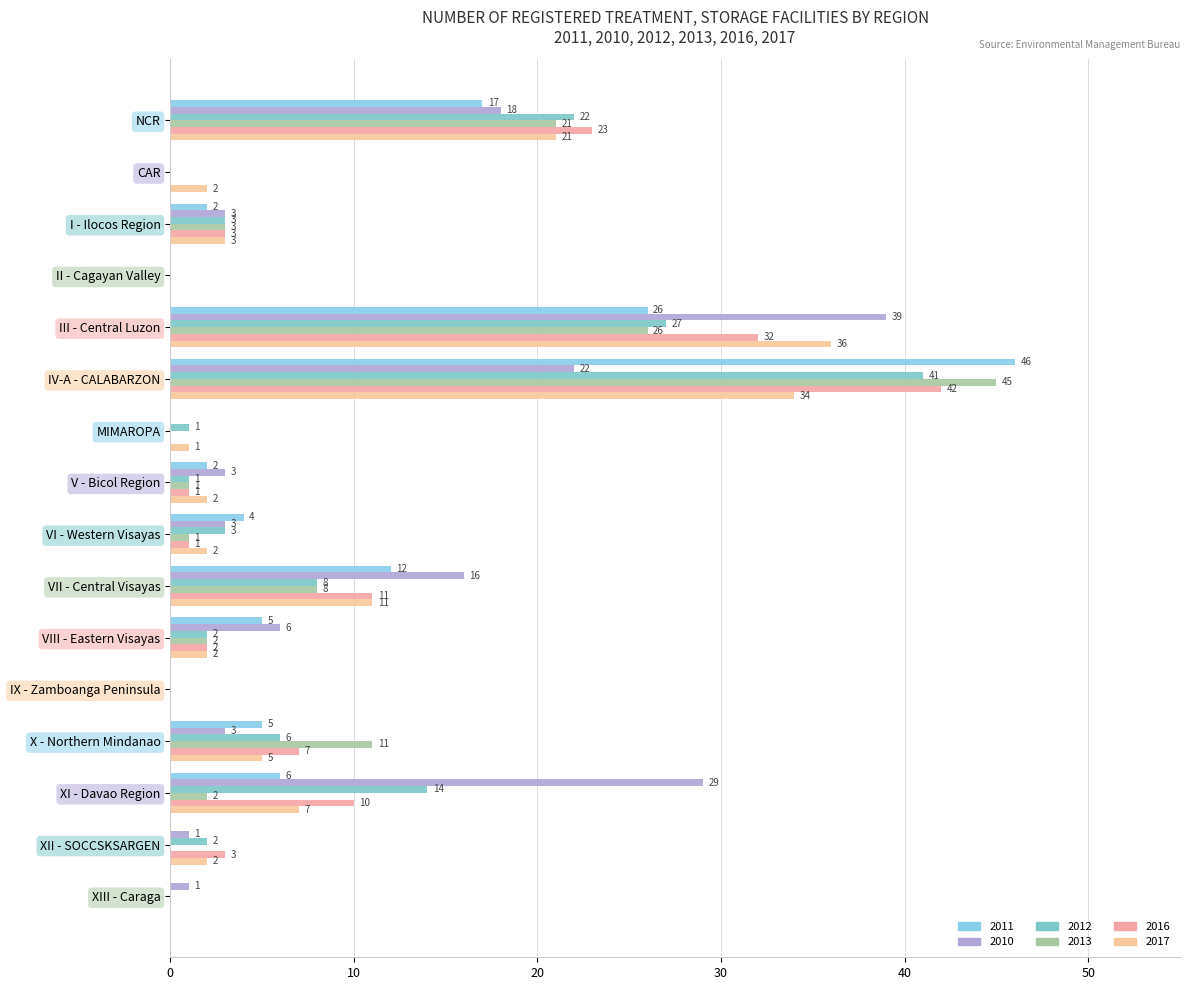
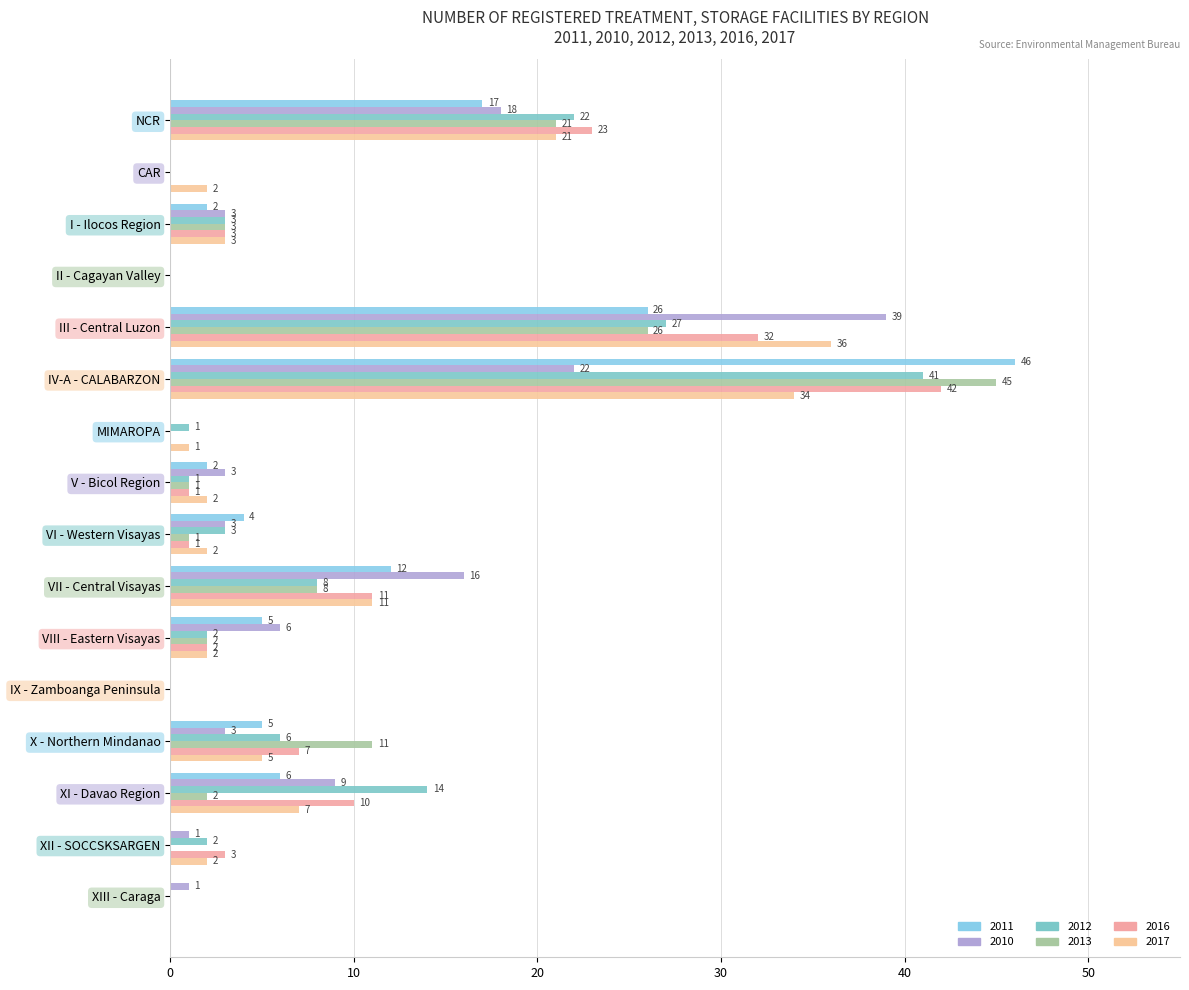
  {
    "2010": {
      "NCR": 18,
      "III - Central Luzon": 39,
      "IV-A - CALABARZON": 22,
      "V - Bicol Region": 3,
      "VII - Central Visayas": 16,
      "VIII - Eastern Visayas": 6,
      "X - Northern Mindanao": 3,
-     "XI - Davao Region": 29,
+     "XI - Davao Region": 9,
      "XII - SOCCSKSARGEN": 1,
      "XIII - Caraga": 1
    },
    "2013": {
      "NCR": 21,
      "III - Central Luzon": 26,
      "IV-A - CALABARZON": 45,
      "X - Northern Mindanao": 11,
      "XI - Davao Region": 2
    }
  }
